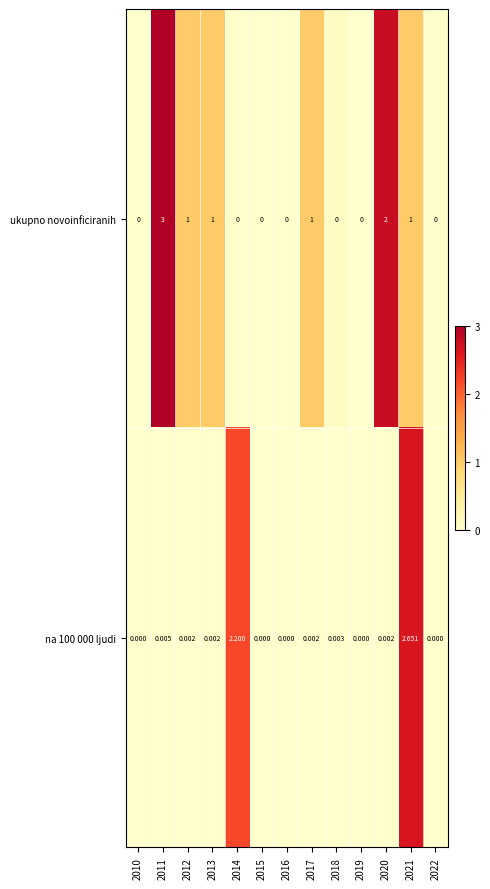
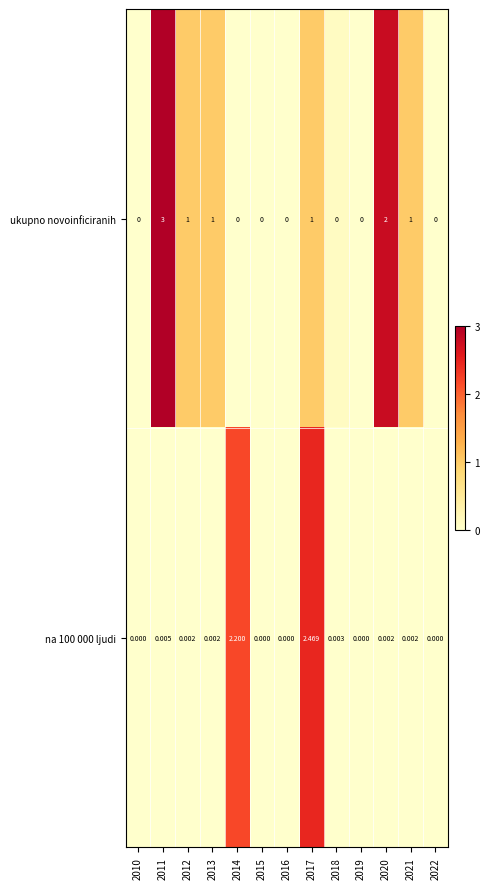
  {
    "ukupno novoinficiranih": {
      "2010": 0,
      "2011": 3,
      "2012": 1,
      "2013": 1,
      "2014": 0,
      "2015": 0,
      "2016": 0,
      "2017": 1,
      "2018": 0,
      "2019": 0,
      "2020": 2,
      "2021": 1,
      "2022": 0
    },
    "na 100 000 ljudi": {
      "2010": 0.000,
      "2011": 0.005,
      "2012": 0.002,
      "2013": 0.002,
      "2014": 2.200,
      "2015": 0.000,
      "2016": 0.000,
-     "2017": 0.002,
+     "2017": 2.469,
      "2018": 0.003,
      "2019": 0.000,
      "2020": 0.002,
-     "2021": 2.651,
+     "2021": 0.002,
      "2022": 0.000
    }
  }
